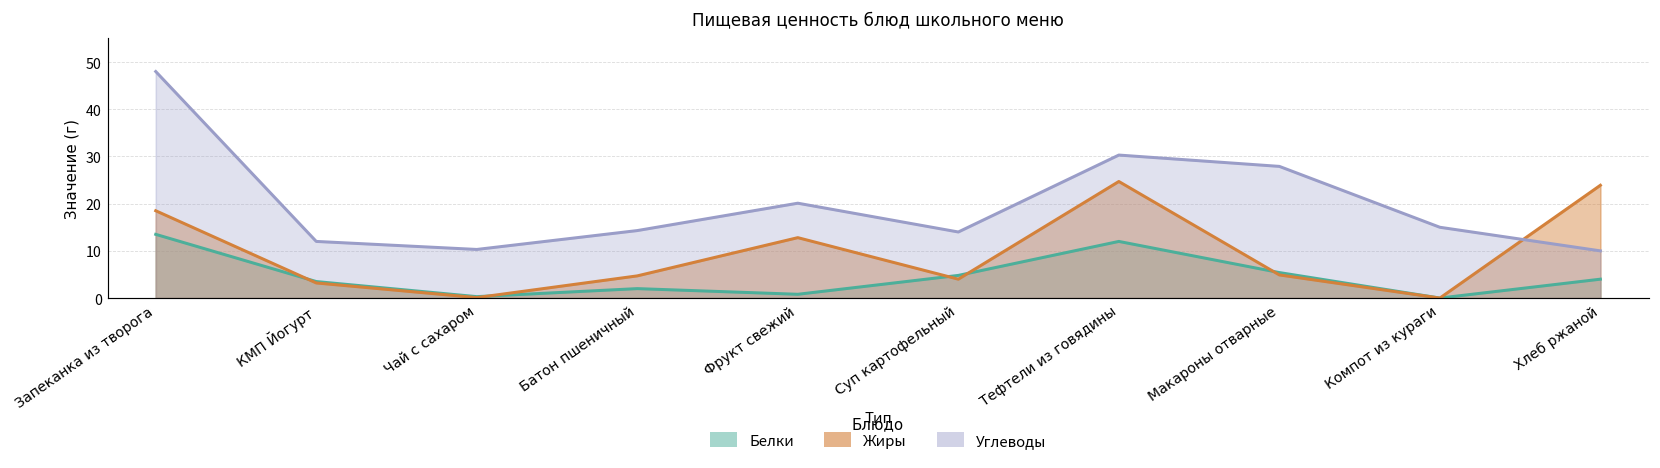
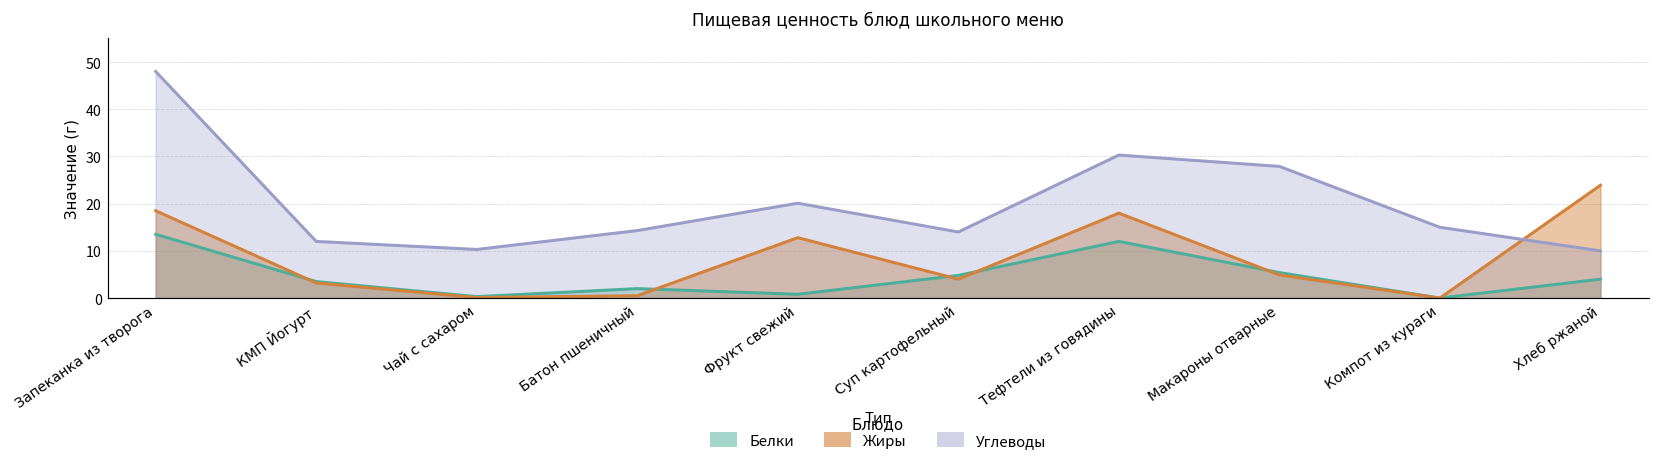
  {
    "Жиры": {
      "Запеканка из творога": 19,
-     "Батон пшеничный": 5,
+     "Батон пшеничный": 1,
      "Фрукт свежий": 13,
      "Суп картофельный": 4,
-     "Тефтели из говядины": 25,
+     "Тефтели из говядины": 18,
      "Хлеб ржаной": 24
    }
  }
